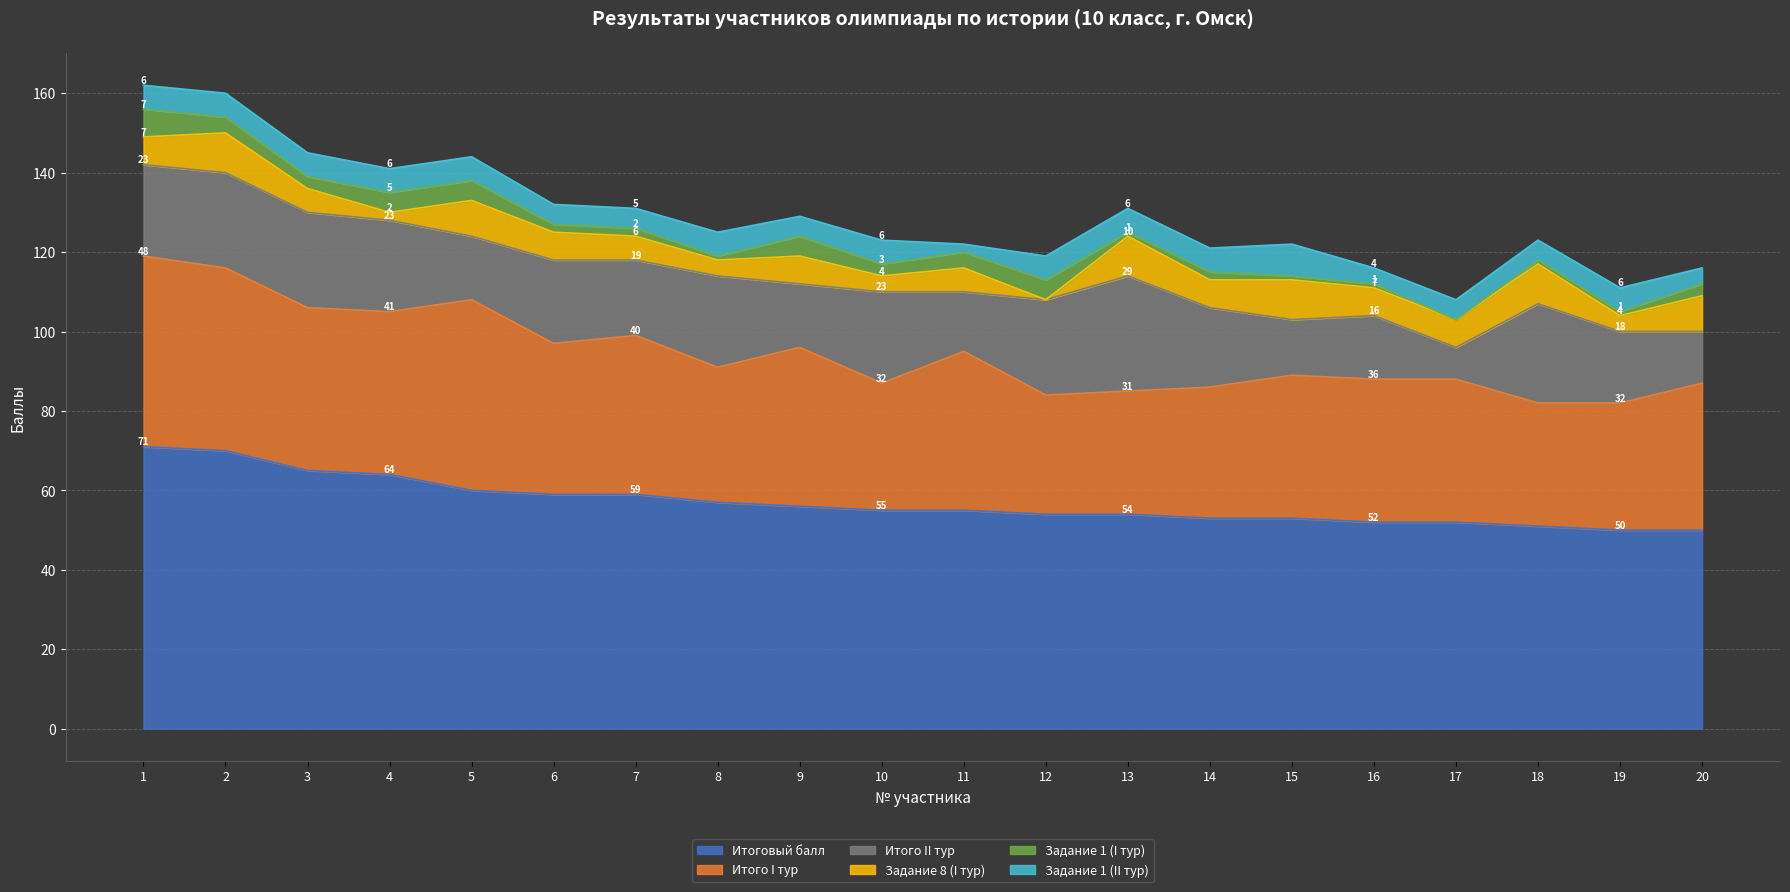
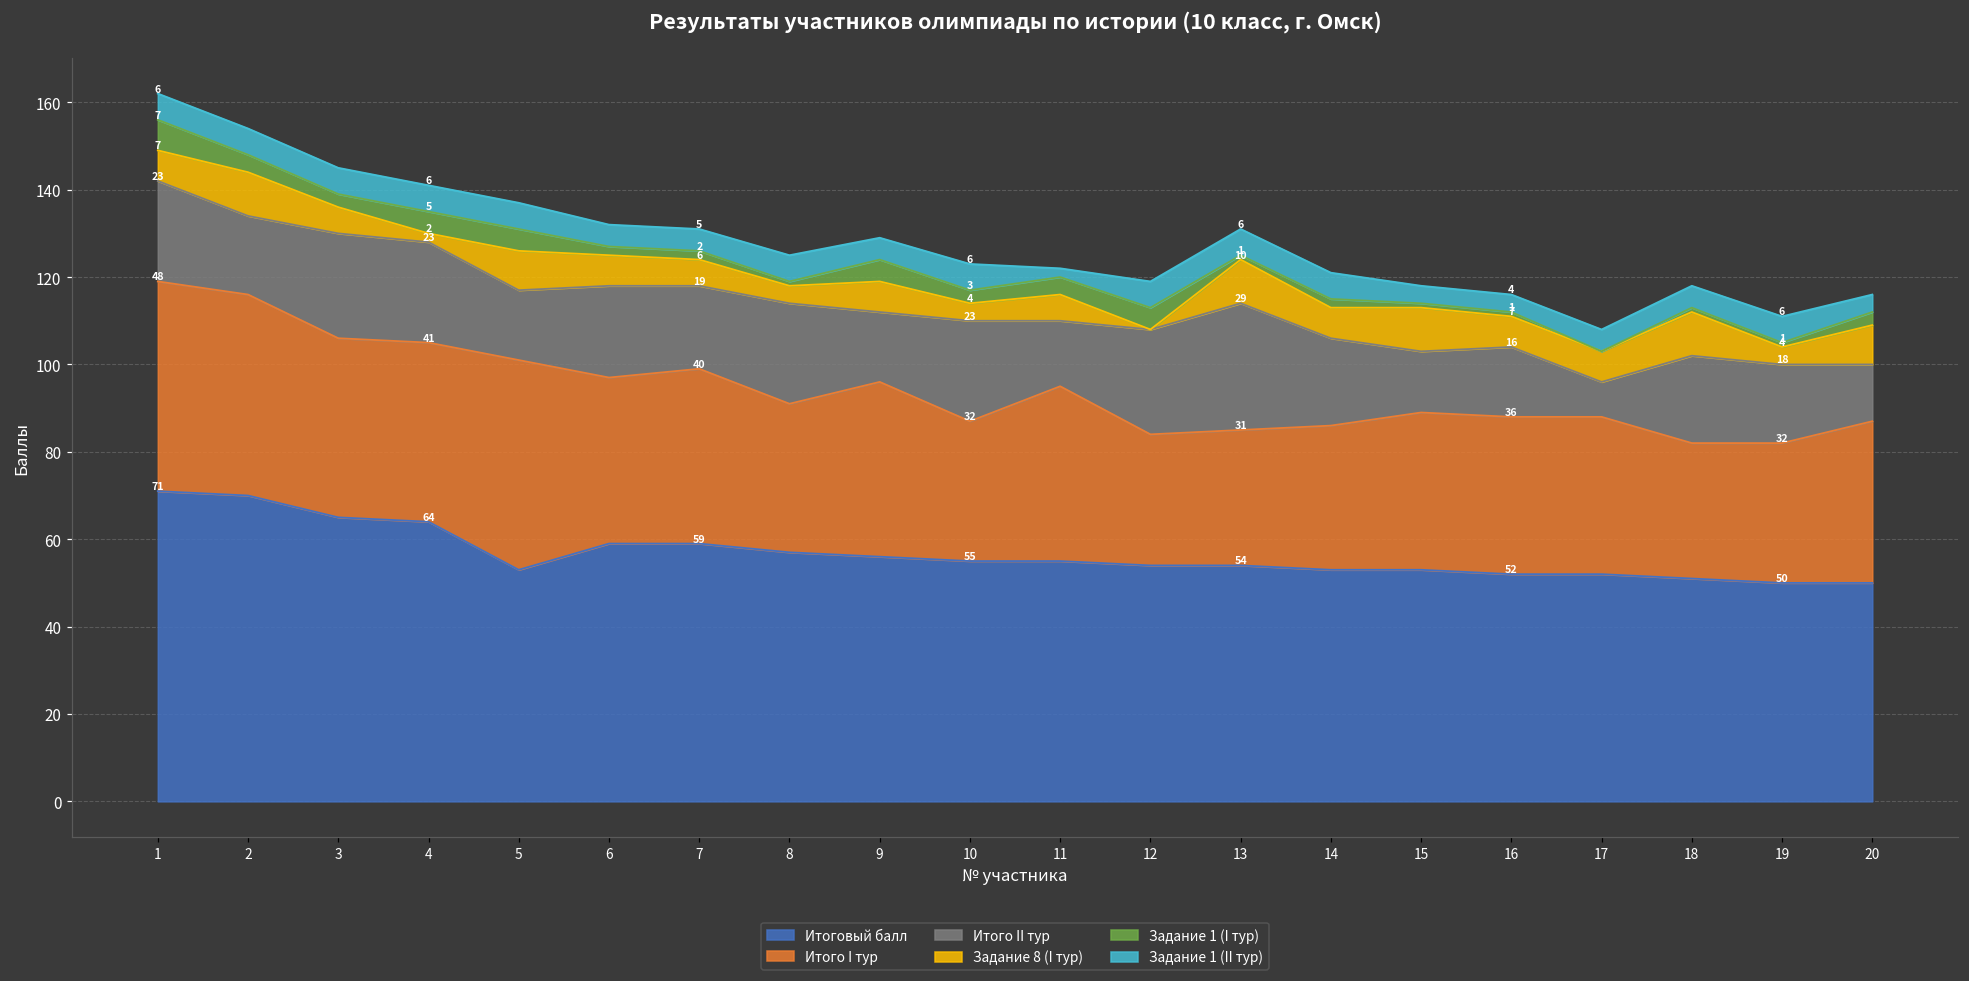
  {
    "Итоговый балл": {
      "2": 70,
      "3": 65,
-     "5": 60,
+     "5": 53,
      "6": 59,
      "8": 57,
      "9": 56,
      "11": 55,
      "12": 54,
      "14": 53,
      "15": 53,
      "17": 52,
      "18": 51,
      "20": 50
    },
    "Итого I тур": {
      "2": 46,
      "3": 41,
      "5": 48,
      "6": 38,
      "8": 34,
      "9": 40,
      "11": 40,
      "12": 30,
      "14": 33,
      "15": 36,
      "17": 36,
      "18": 31,
      "20": 37
    },
    "Итого II тур": {
-     "2": 24,
+     "2": 18,
      "3": 24,
      "5": 16,
      "6": 21,
      "8": 23,
      "9": 16,
      "11": 15,
      "14": 20,
      "15": 14,
      "17": 8,
-     "18": 25,
+     "18": 20,
      "20": 13
    },
    "Задание 8 (I тур)": {
      "2": 10,
      "3": 6,
      "5": 9,
      "6": 7,
      "8": 4,
      "9": 7,
      "11": 6,
      "14": 7,
      "15": 10,
      "18": 10,
      "20": 9
    },
    "Задание 1 (I тур)": {
      "2": 4,
      "3": 3,
      "5": 5,
      "6": 2,
      "8": 1,
      "9": 5,
      "11": 4,
      "12": 5,
      "14": 2,
      "15": 1,
      "18": 1,
      "20": 3
    },
    "Задание 1 (II тур)": {
      "2": 6,
      "3": 6,
      "5": 6,
      "6": 5,
      "8": 6,
      "9": 5,
      "11": 2,
      "12": 6,
      "14": 6,
-     "15": 8,
+     "15": 4,
      "17": 5,
      "18": 5,
      "20": 4
    }
  }
